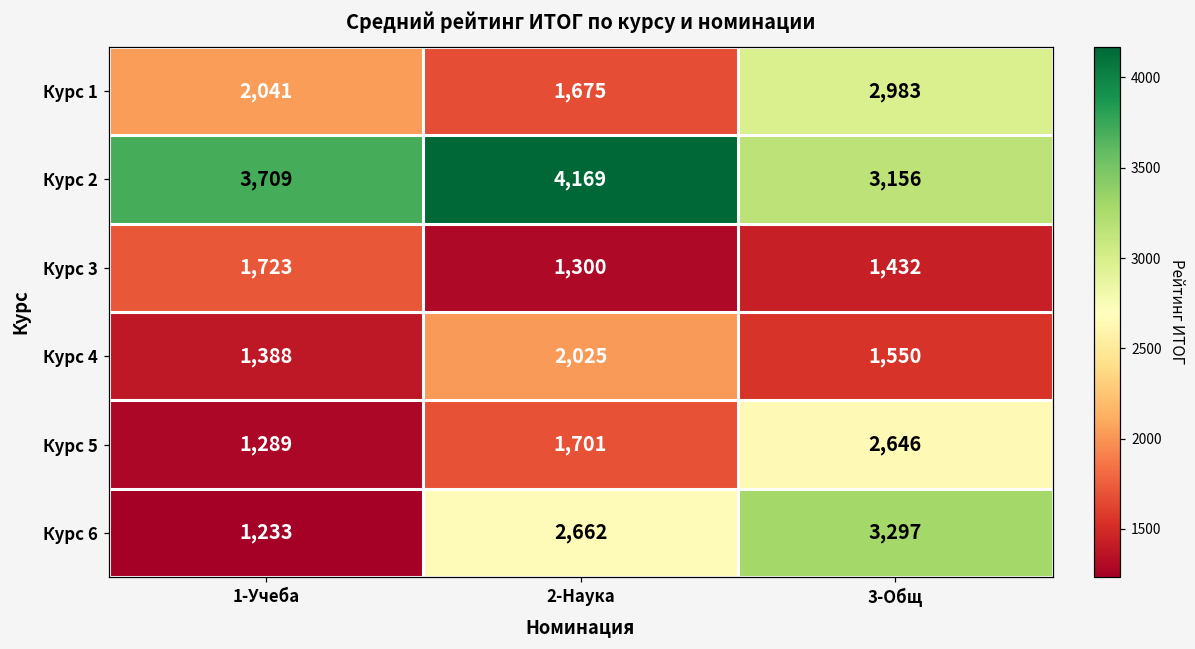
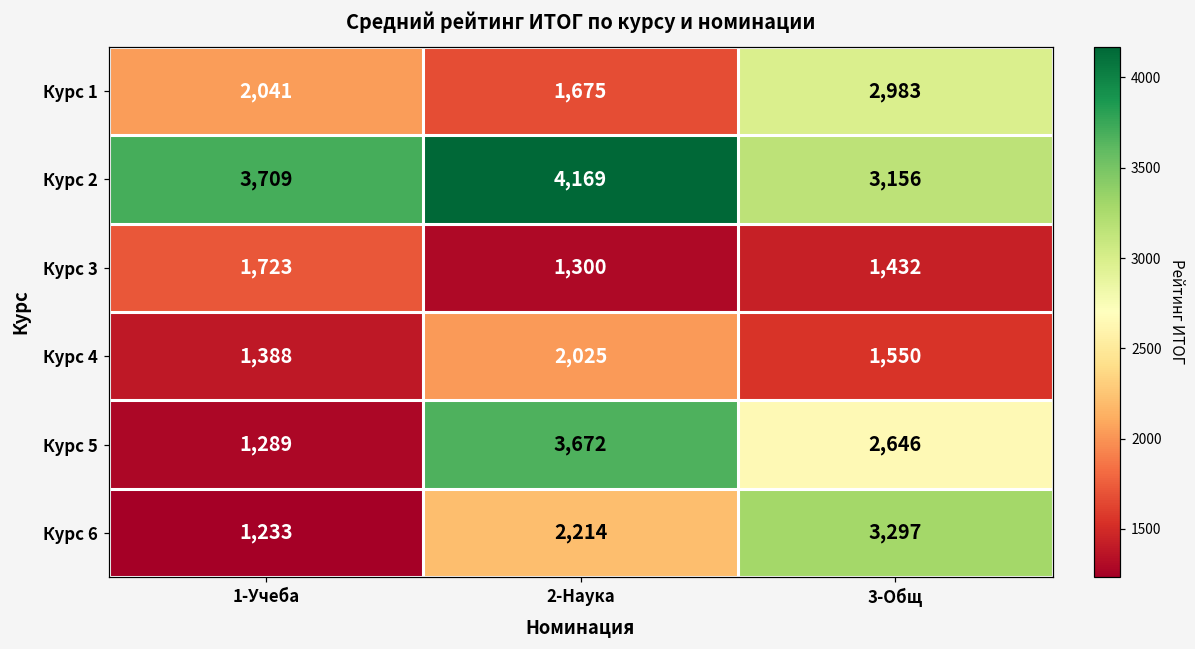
  {
    "Курс 1": {
      "1-Учеба": "2,041",
      "2-Наука": "1,675",
      "3-Общ": "2,983"
    },
    "Курс 2": {
      "1-Учеба": "3,709",
      "2-Наука": "4,169",
      "3-Общ": "3,156"
    },
    "Курс 3": {
      "1-Учеба": "1,723",
      "2-Наука": "1,300",
      "3-Общ": "1,432"
    },
    "Курс 4": {
      "1-Учеба": "1,388",
      "2-Наука": "2,025",
      "3-Общ": "1,550"
    },
    "Курс 5": {
      "1-Учеба": "1,289",
-     "2-Наука": "1,701",
+     "2-Наука": "3,672",
      "3-Общ": "2,646"
    },
    "Курс 6": {
      "1-Учеба": "1,233",
-     "2-Наука": "2,662",
+     "2-Наука": "2,214",
      "3-Общ": "3,297"
    }
  }
